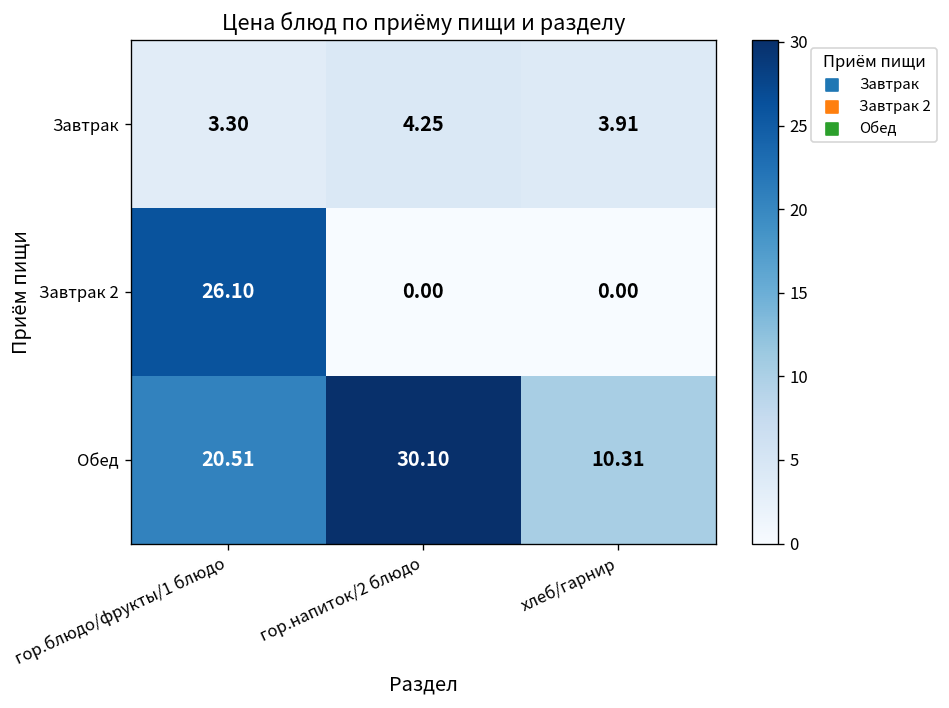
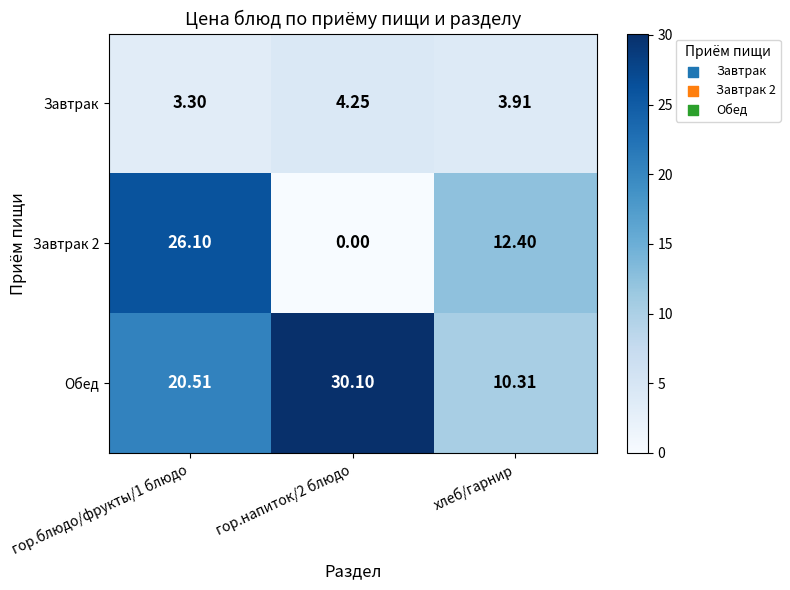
  {
    "Завтрак": {
      "гор.блюдо/фрукты/1 блюдо": 3.30,
      "гор.напиток/2 блюдо": 4.25,
      "хлеб/гарнир": 3.91
    },
    "Завтрак 2": {
      "гор.блюдо/фрукты/1 блюдо": 26.10,
      "гор.напиток/2 блюдо": 0.00,
-     "хлеб/гарнир": 0.00
+     "хлеб/гарнир": 12.40
    },
    "Обед": {
      "гор.блюдо/фрукты/1 блюдо": 20.51,
      "гор.напиток/2 блюдо": 30.10,
      "хлеб/гарнир": 10.31
    }
  }
